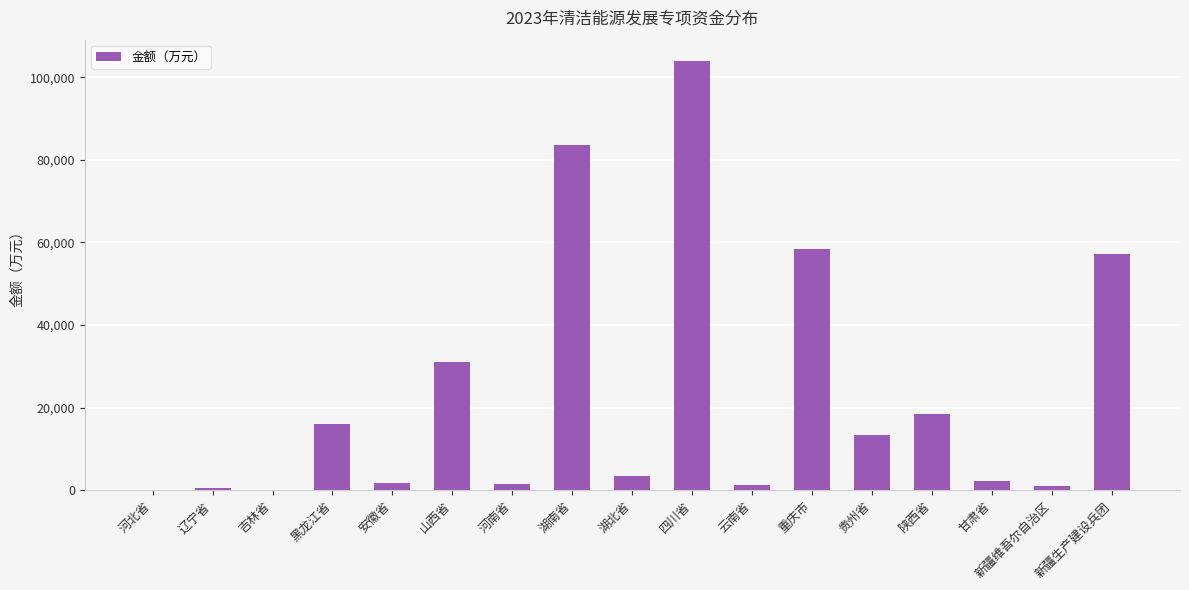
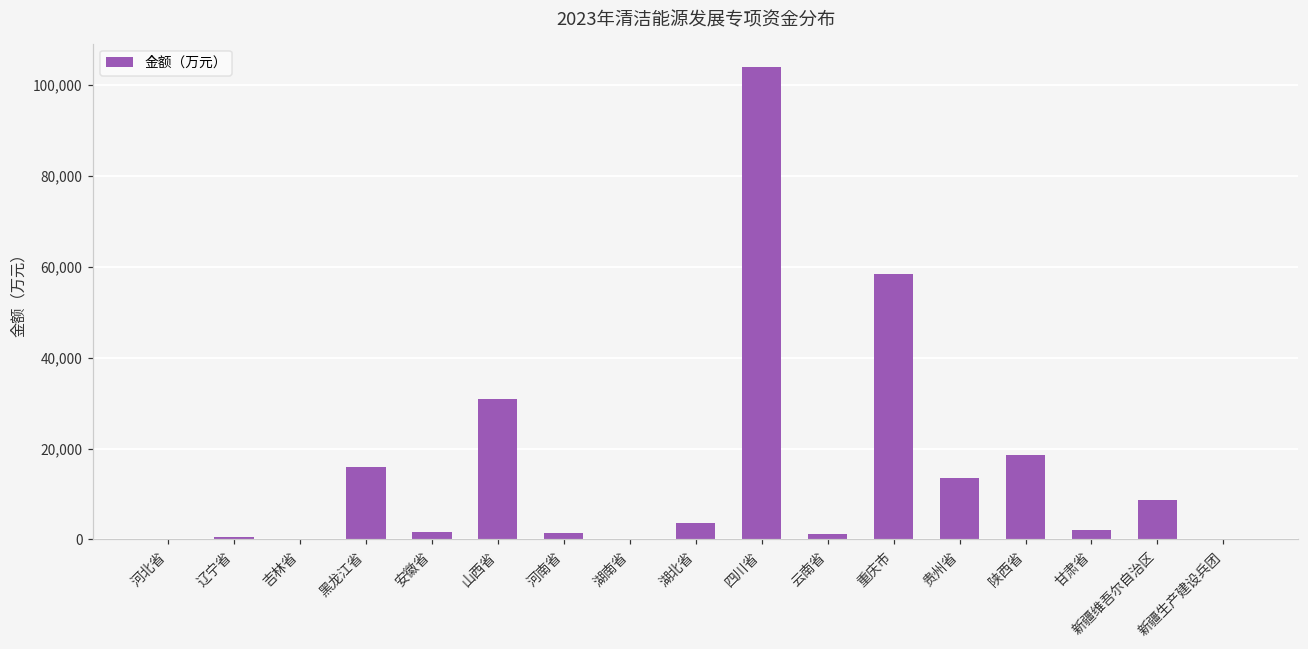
  {
    "黑龙江省": "16,000",
    "安徽省": "2,000",
    "山西省": "31,000",
    "河南省": "1,000",
-   "湖南省": "84,000",
+   "湖南省": "0",
    "湖北省": "4,000",
    "四川省": "104,000",
    "云南省": "1,000",
    "重庆市": "58,000",
    "贵州省": "13,000",
    "陕西省": "19,000",
    "甘肃省": "2,000",
-   "新疆维吾尔自治区": "1,000",
-   "新疆生产建设兵团": "57,000"
+   "新疆维吾尔自治区": "9,000",
+   "新疆生产建设兵团": "0"
  }
